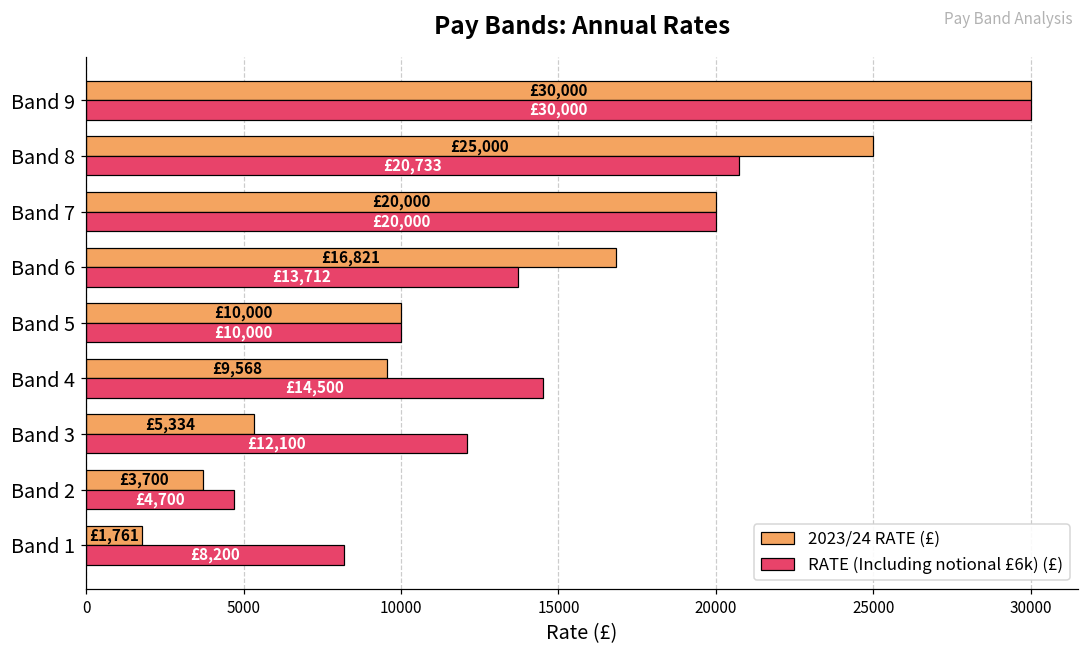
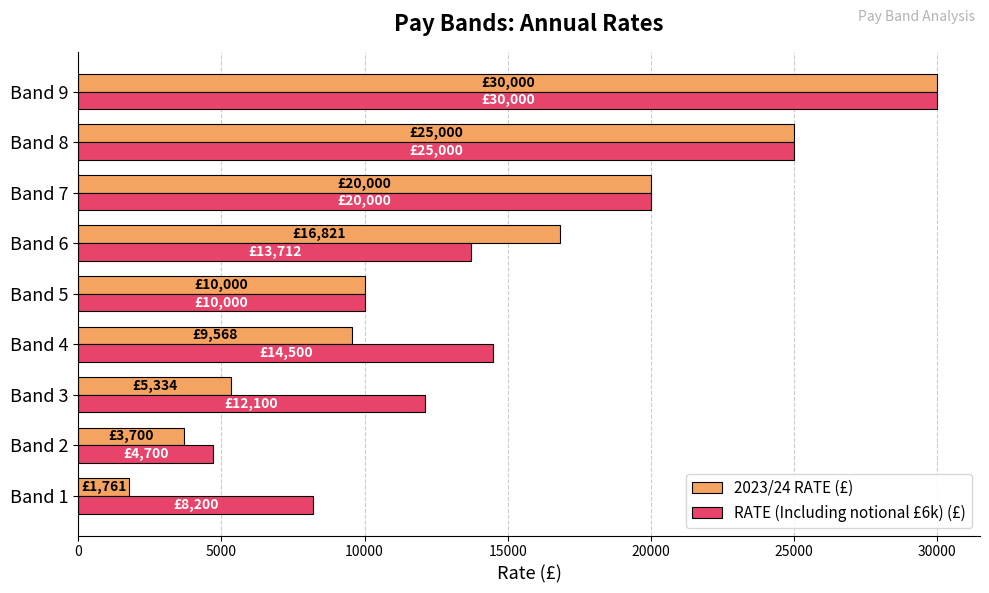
  {
    "2023/24 RATE (£)": {
      "Band 9": "£30,000",
      "Band 8": "£25,000",
      "Band 7": "£20,000",
      "Band 6": "£16,821",
      "Band 5": "£10,000",
      "Band 4": "£9,568",
      "Band 3": "£5,334",
      "Band 2": "£3,700",
      "Band 1": "£1,761"
    },
    "RATE (Including notional £6k) (£)": {
      "Band 9": "£30,000",
-     "Band 8": "£20,733",
+     "Band 8": "£25,000",
      "Band 7": "£20,000",
      "Band 6": "£13,712",
      "Band 5": "£10,000",
      "Band 4": "£14,500",
      "Band 3": "£12,100",
      "Band 2": "£4,700",
      "Band 1": "£8,200"
    }
  }
